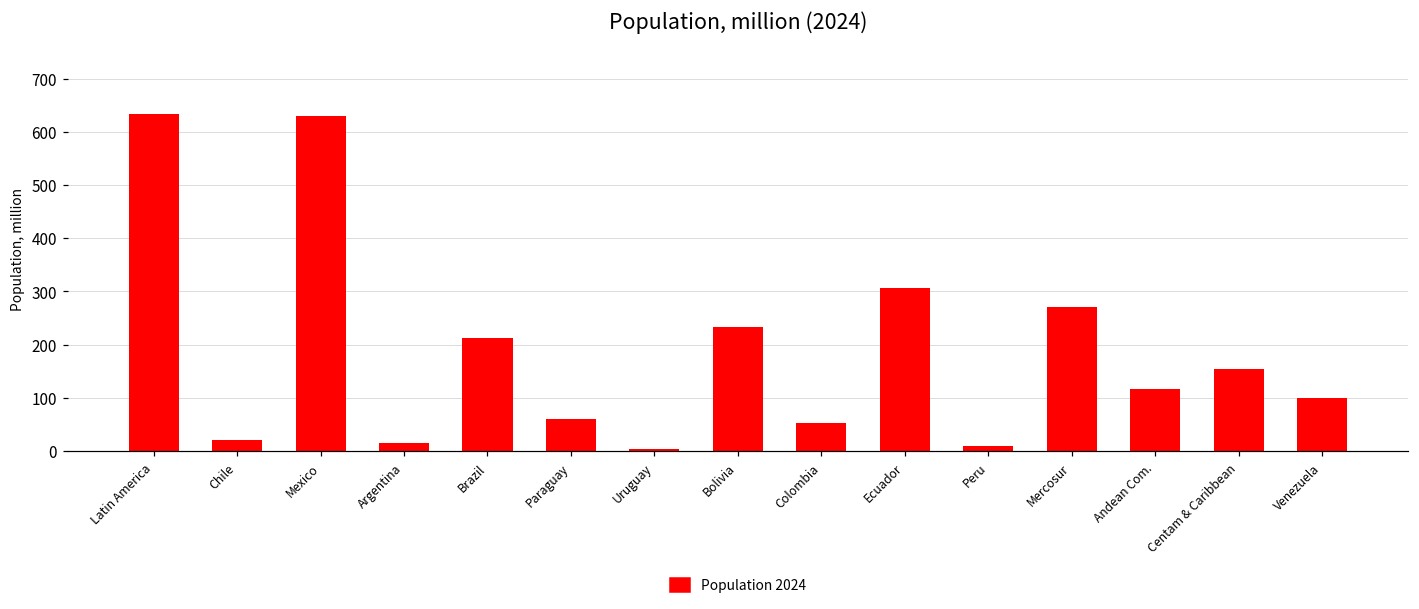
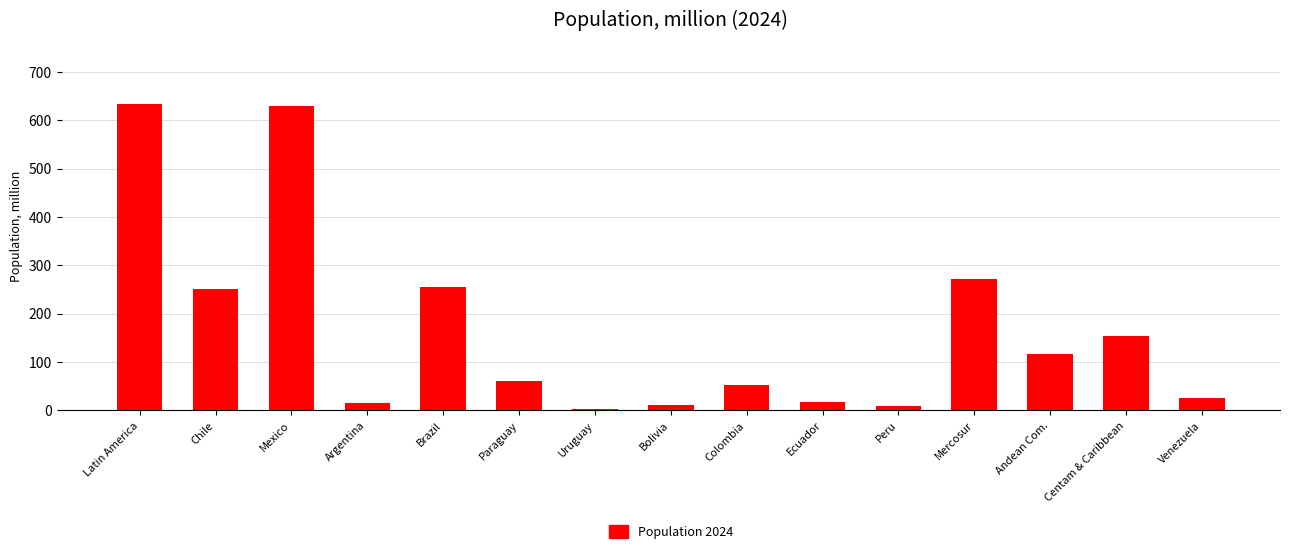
  {
    "Latin America": 630,
-   "Chile": 20,
+   "Chile": 250,
    "Mexico": 630,
    "Argentina": 20,
-   "Brazil": 210,
+   "Brazil": 250,
    "Paraguay": 60,
-   "Bolivia": 230,
+   "Bolivia": 10,
    "Colombia": 50,
-   "Ecuador": 310,
+   "Ecuador": 20,
    "Peru": 10,
    "Mercosur": 270,
    "Andean Com.": 120,
    "Centam & Caribbean": 150,
-   "Venezuela": 100
+   "Venezuela": 30
  }
